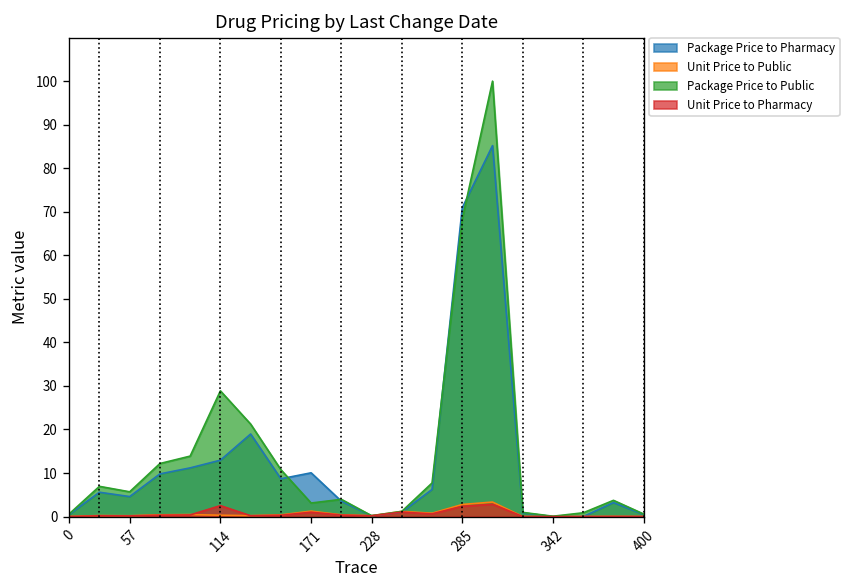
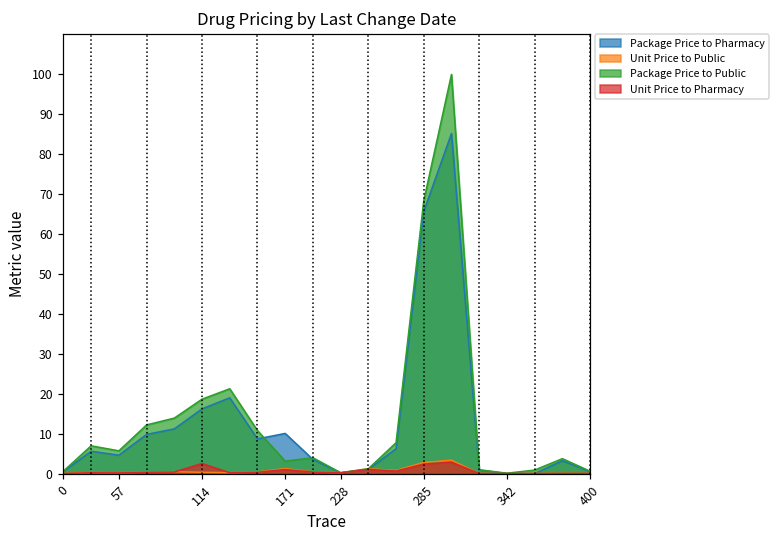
  {
    "Package Price to Pharmacy": {
      "57": 5,
-     "114": 13,
+     "114": 16,
      "171": 10,
-     "285": 71
+     "285": 66
    },
    "Unit Price to Public": {
      "114": 0
    },
    "Package Price to Public": {
      "57": 6,
-     "114": 29,
+     "114": 19,
      "171": 3,
      "285": 68
    },
    "Unit Price to Pharmacy": {
      "114": 3
    }
  }
